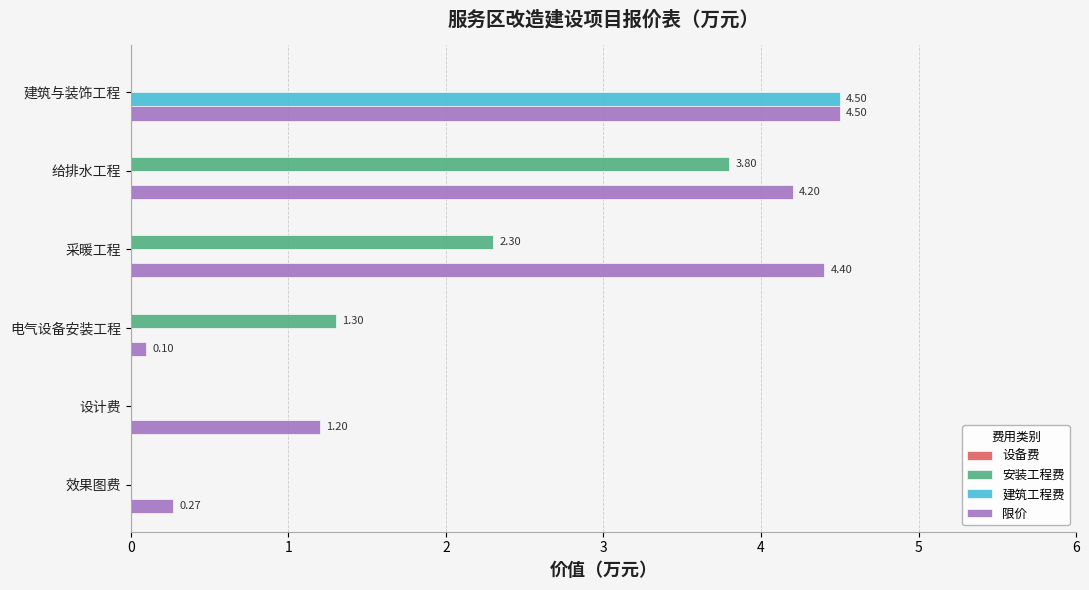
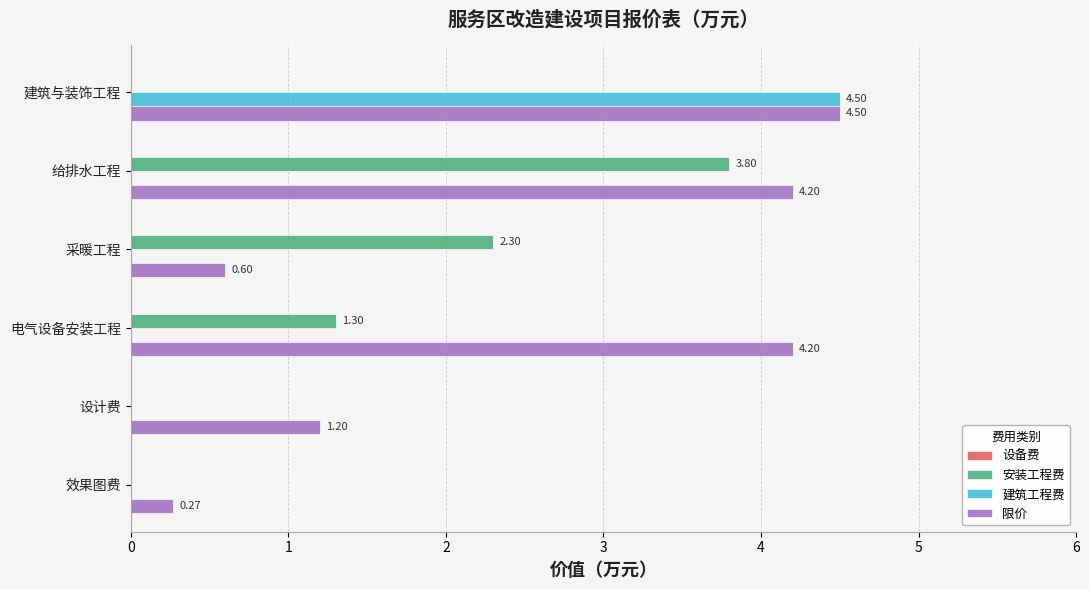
  {
    "设备费": {
      "建筑与装饰工程": 0.00,
      "给排水工程": 0.00,
      "采暖工程": 0.00,
      "电气设备安装工程": 0.00,
      "设计费": 0.00,
      "效果图费": 0.00
    },
    "安装工程费": {
      "给排水工程": 3.80,
      "采暖工程": 2.30,
      "电气设备安装工程": 1.30
    },
    "建筑工程费": {
      "建筑与装饰工程": 4.50
    },
    "限价": {
      "建筑与装饰工程": 4.50,
      "给排水工程": 4.20,
-     "采暖工程": 4.40,
-     "电气设备安装工程": 0.10,
+     "采暖工程": 0.60,
+     "电气设备安装工程": 4.20,
      "设计费": 1.20,
      "效果图费": 0.27
    }
  }
